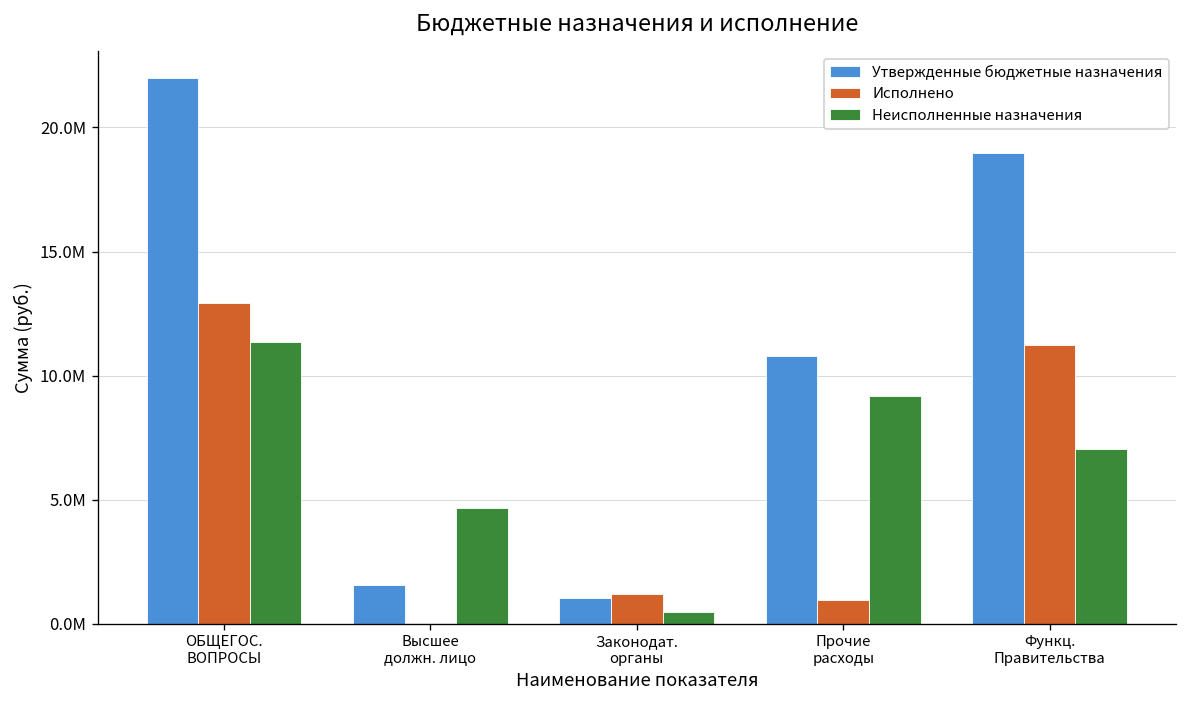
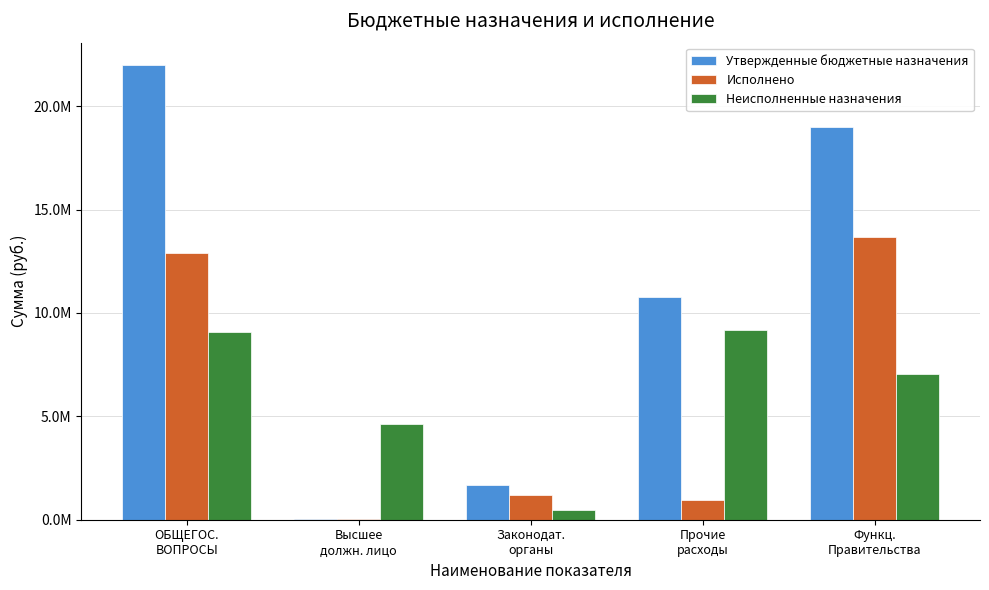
  {
    "Утвержденные бюджетные назначения": {
      "ОБЩЕГОС. ВОПРОСЫ": 22000000,
-     "Высшее должн. лицо": 1600000,
-     "Законодат. органы": 1000000,
+     "Высшее должн. лицо": 0,
+     "Законодат. органы": 1700000,
      "Прочие расходы": 10800000,
      "Функц. Правительства": 19000000
    },
    "Исполнено": {
      "ОБЩЕГОС. ВОПРОСЫ": 12900000,
      "Законодат. органы": 1200000,
      "Прочие расходы": 900000,
-     "Функц. Правительства": 11200000
+     "Функц. Правительства": 13700000
    },
    "Неисполненные назначения": {
-     "ОБЩЕГОС. ВОПРОСЫ": 11300000,
+     "ОБЩЕГОС. ВОПРОСЫ": 9100000,
      "Высшее должн. лицо": 4600000,
      "Законодат. органы": 500000,
      "Прочие расходы": 9200000,
      "Функц. Правительства": 7000000
    }
  }
